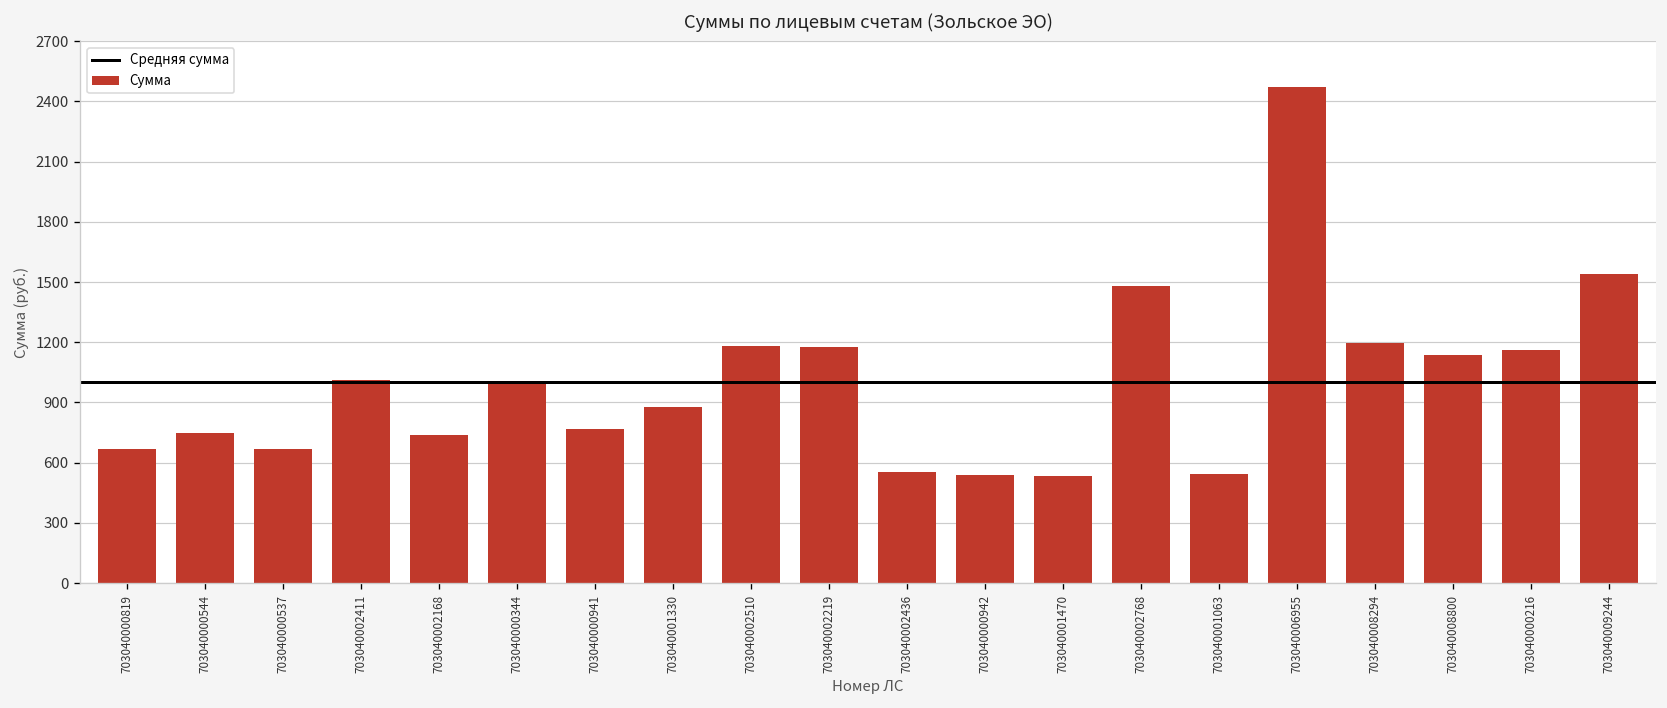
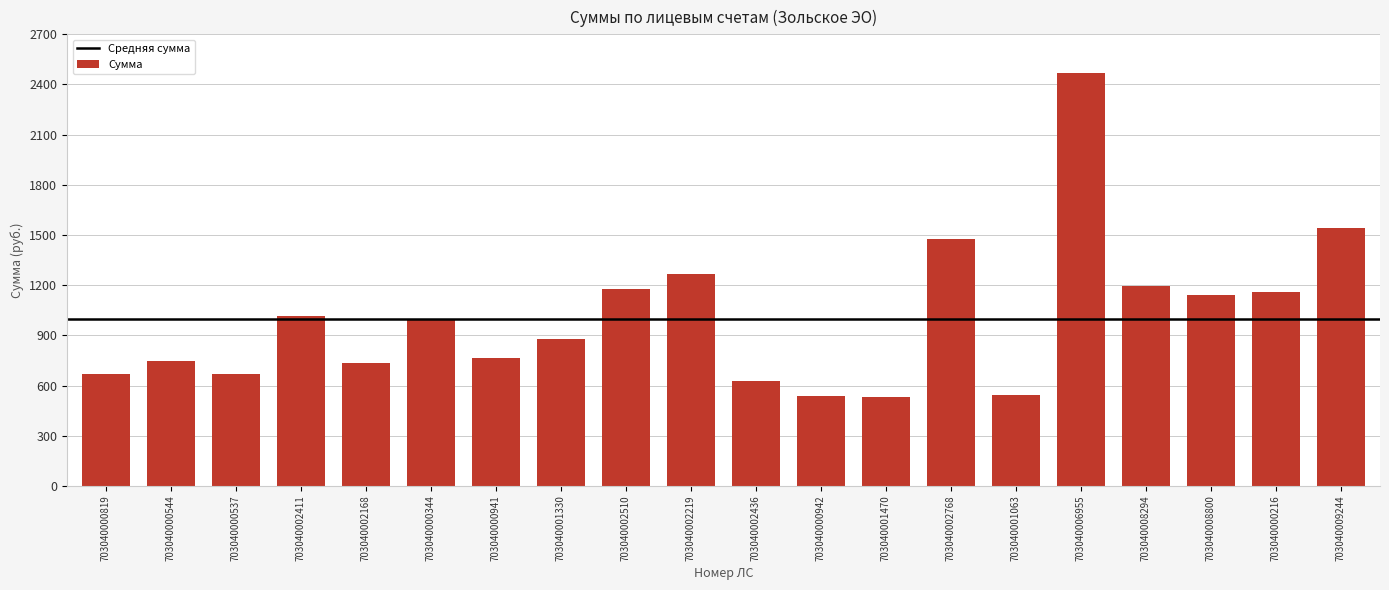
  {
    "703040000819": 670,
    "703040000544": 750,
    "703040000537": 670,
    "703040002411": 1010,
    "703040002168": 740,
    "703040000344": 990,
    "703040000941": 770,
    "703040001330": 880,
    "703040002510": 1180,
-   "703040002219": 1170,
-   "703040002436": 550,
+   "703040002219": 1270,
+   "703040002436": 620,
    "703040000942": 540,
    "703040001470": 530,
    "703040002768": 1480,
    "703040001063": 540,
    "703040006955": 2470,
    "703040008294": 1200,
    "703040008800": 1140,
    "703040000216": 1160,
    "703040009244": 1540
  }
